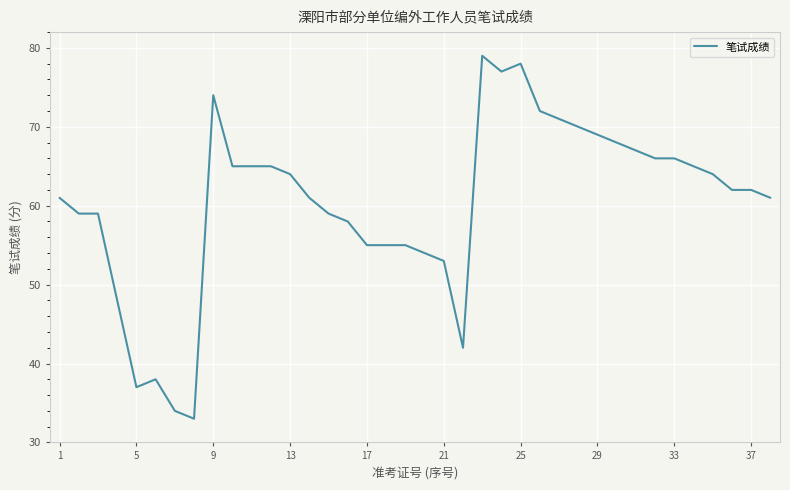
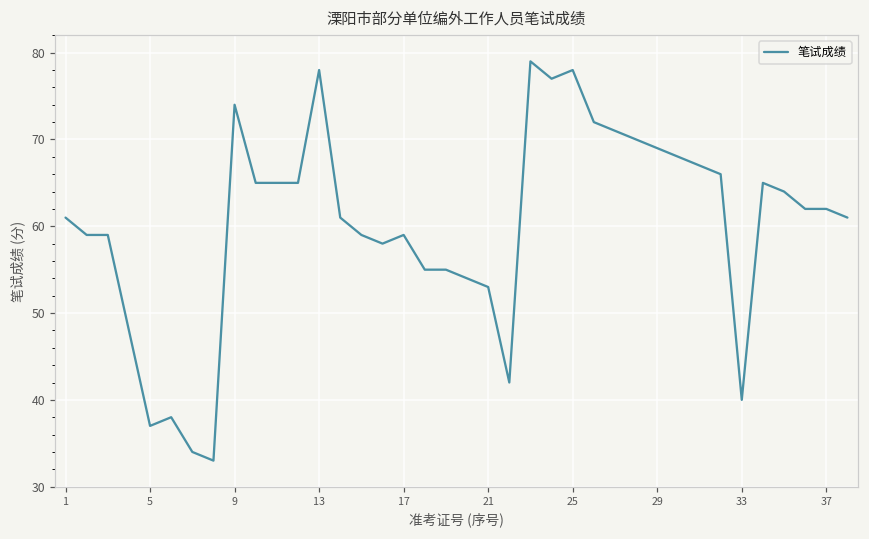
  {
    "1": 61,
    "5": 37,
    "9": 74,
-   "13": 64,
-   "17": 55,
+   "13": 78,
+   "17": 59,
    "21": 53,
    "25": 78,
    "29": 69,
-   "33": 66,
+   "33": 40,
    "37": 62
  }
